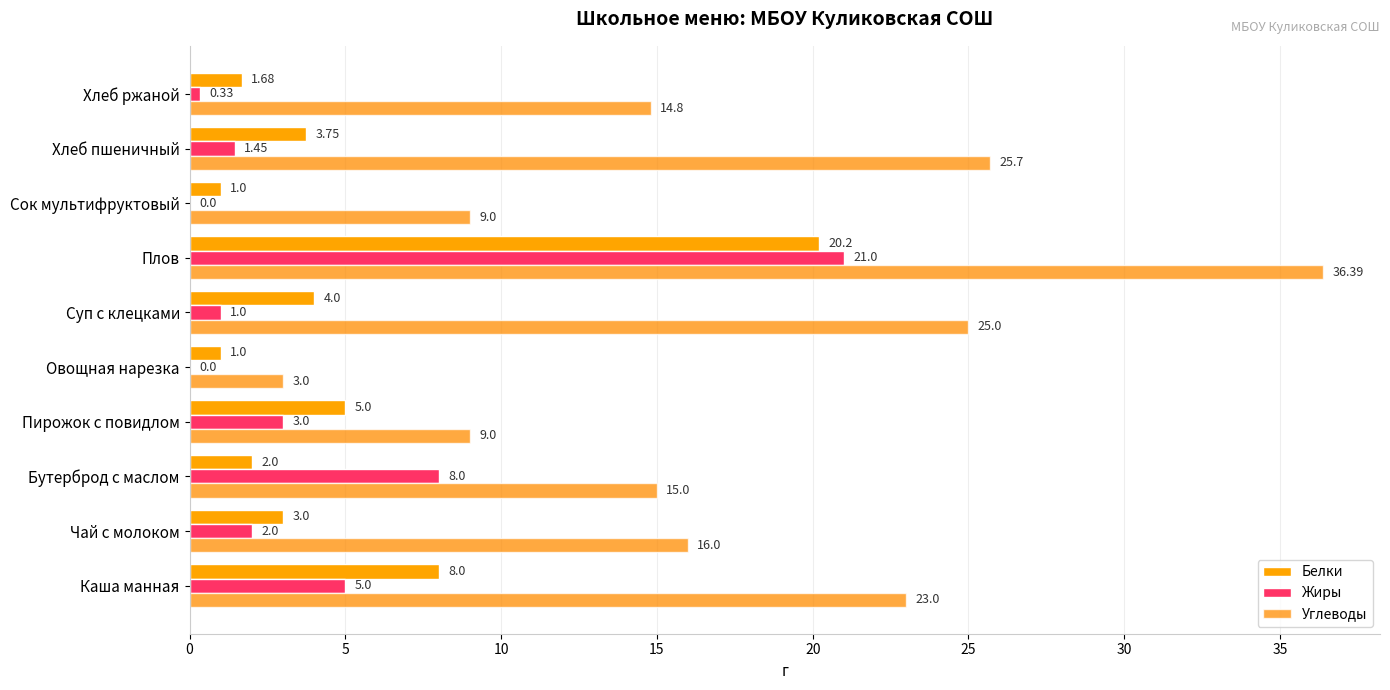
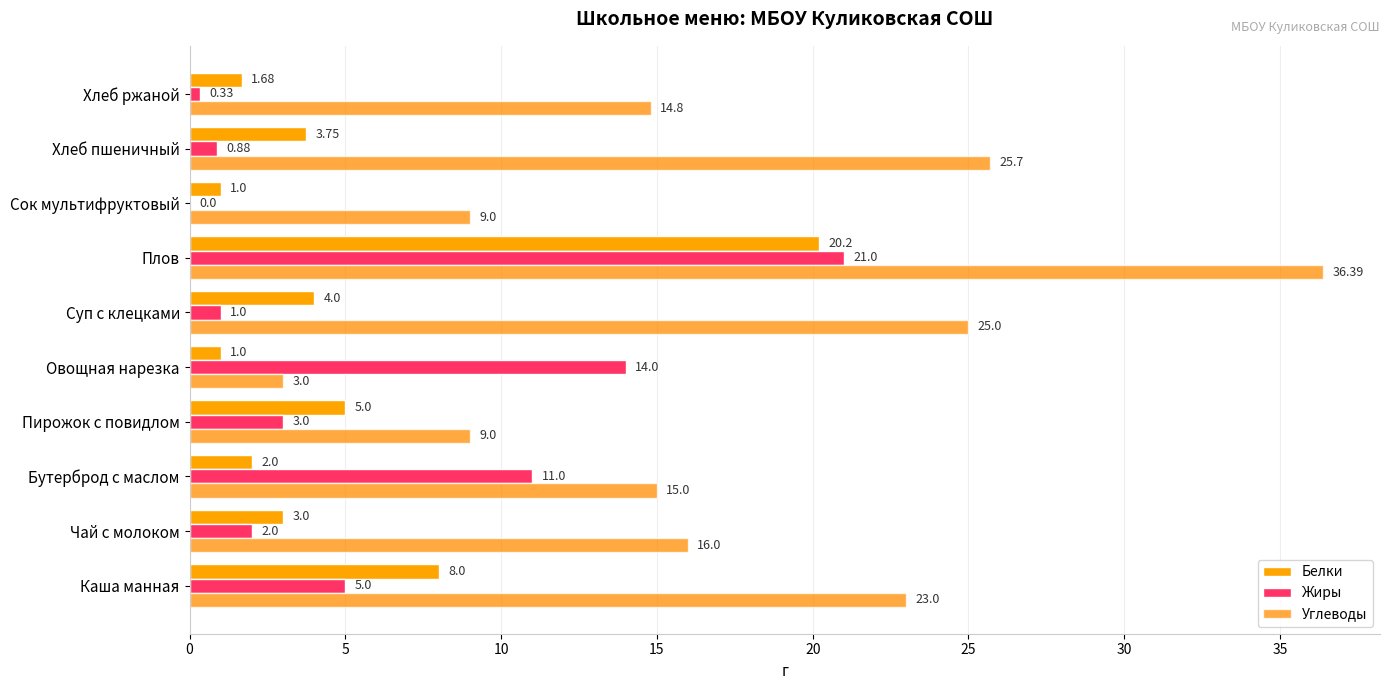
  {
    "Жиры": {
      "Хлеб ржаной": 0.33,
-     "Хлеб пшеничный": 1.45,
+     "Хлеб пшеничный": 0.88,
      "Сок мультифруктовый": 0.0,
      "Плов": 21.0,
      "Суп с клецками": 1.0,
-     "Овощная нарезка": 0.0,
+     "Овощная нарезка": 14.0,
      "Пирожок с повидлом": 3.0,
-     "Бутерброд с маслом": 8.0,
+     "Бутерброд с маслом": 11.0,
      "Чай с молоком": 2.0,
      "Каша манная": 5.0
    }
  }
